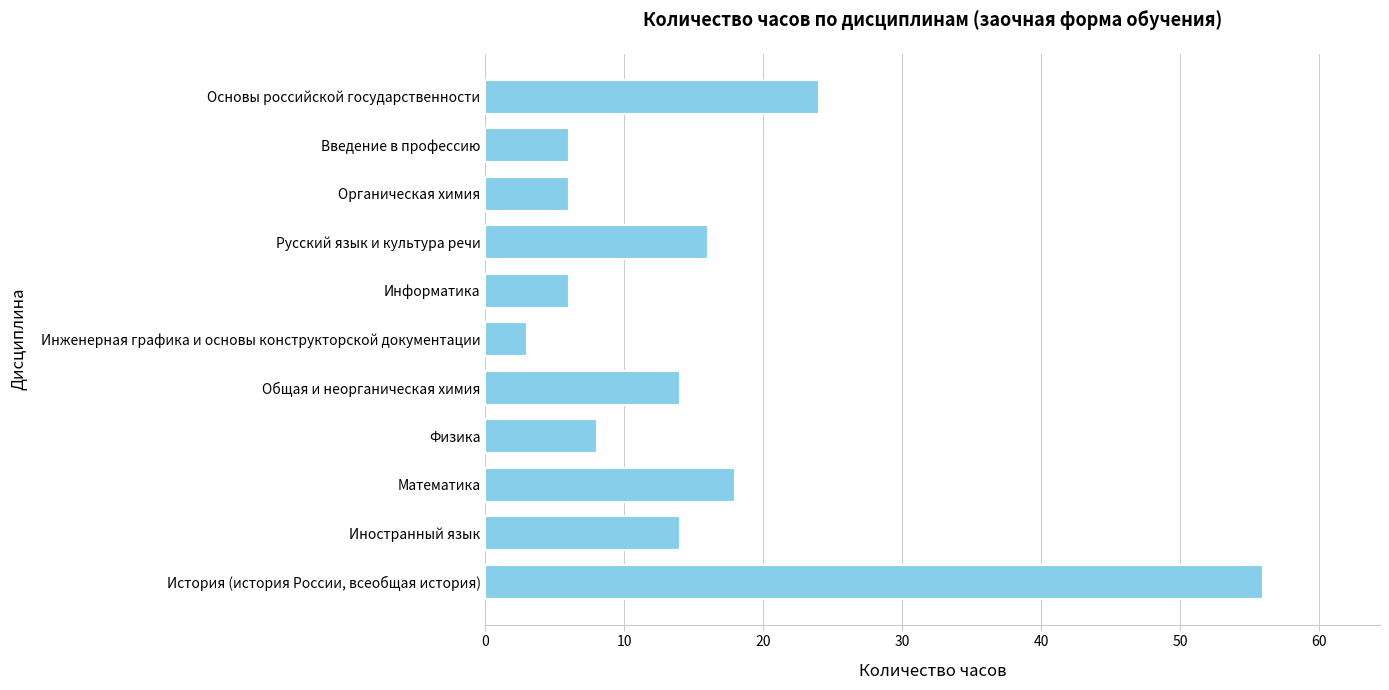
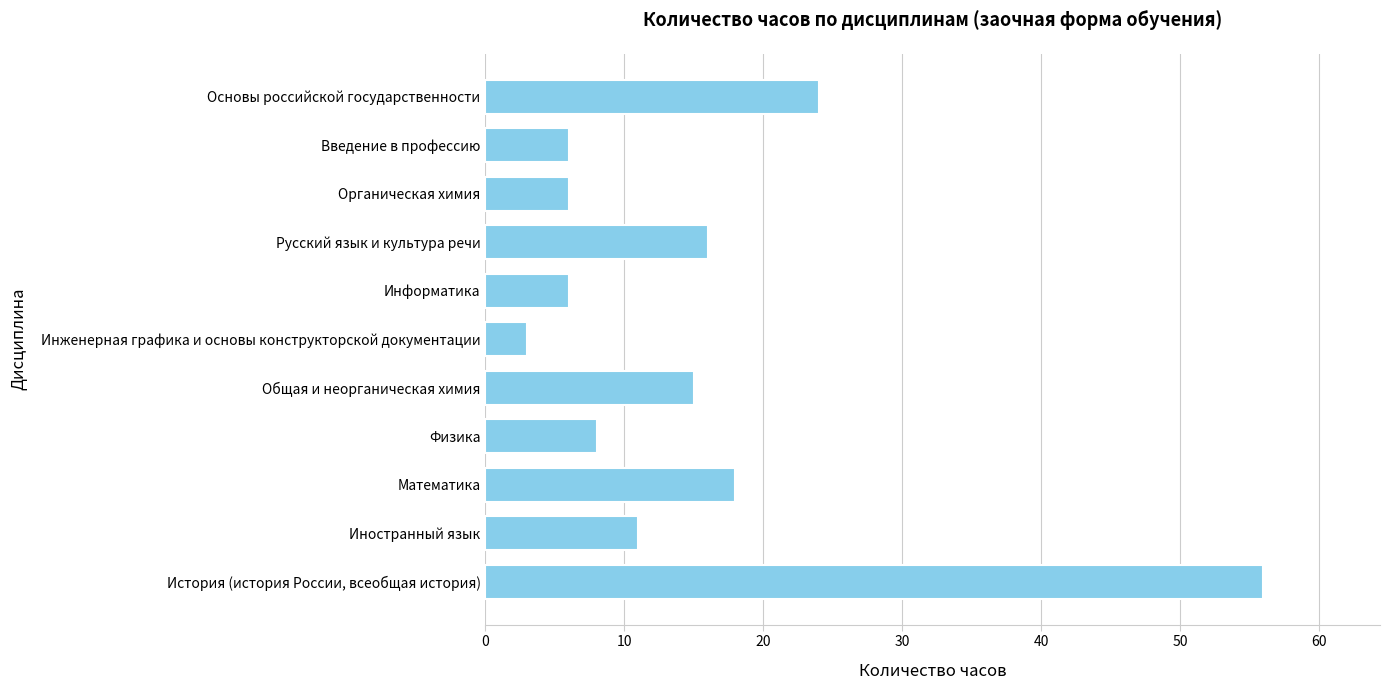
  {
    "Основы российской государственности": 24,
    "Введение в профессию": 6,
    "Органическая химия": 6,
    "Русский язык и культура речи": 16,
    "Информатика": 6,
    "Инженерная графика и основы конструкторской документации": 3,
-   "Общая и неорганическая химия": 14,
+   "Общая и неорганическая химия": 15,
    "Физика": 8,
    "Математика": 18,
-   "Иностранный язык": 14,
+   "Иностранный язык": 11,
    "История (история России, всеобщая история)": 56
  }
